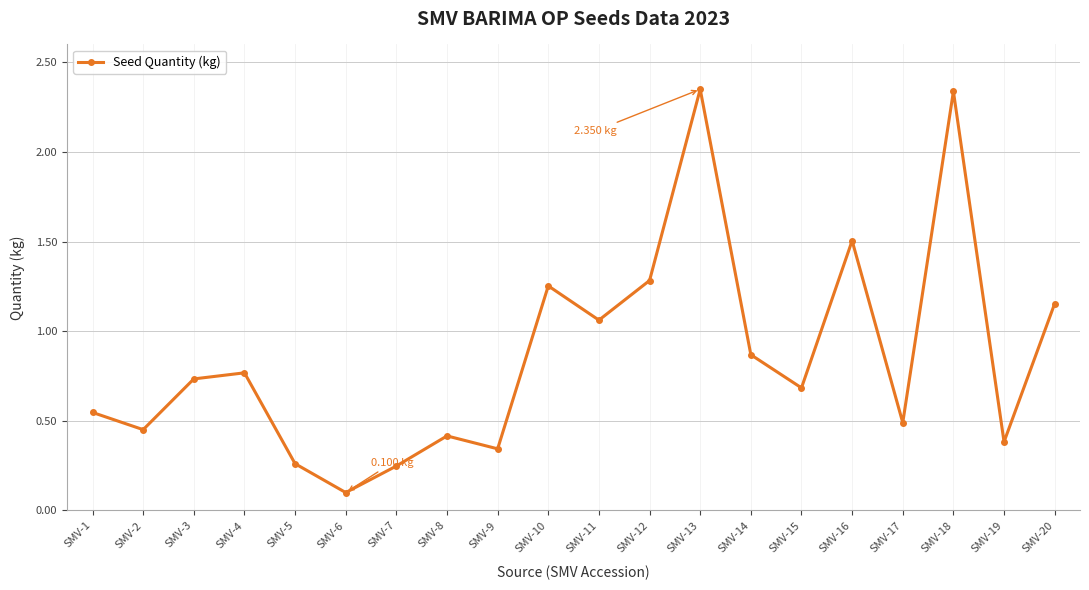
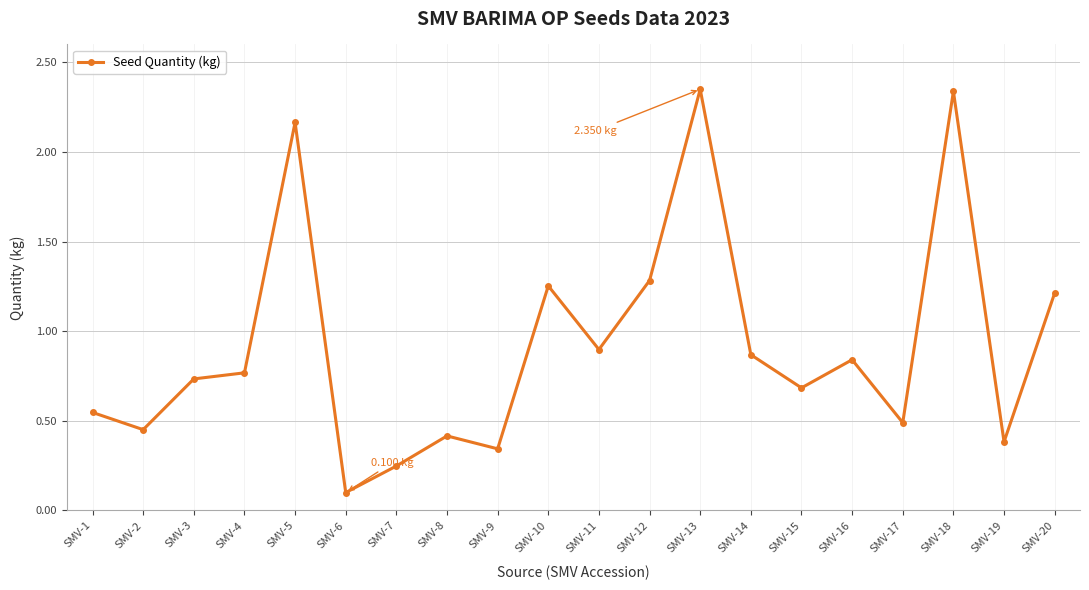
  {
    "SMV-1": 0.55,
    "SMV-2": 0.45,
    "SMV-3": 0.73,
    "SMV-4": 0.77,
-   "SMV-5": 0.26,
+   "SMV-5": 2.17,
    "SMV-6": 0.10,
    "SMV-8": 0.42,
    "SMV-9": 0.34,
    "SMV-10": 1.25,
-   "SMV-11": 1.06,
+   "SMV-11": 0.90,
    "SMV-12": 1.28,
    "SMV-14": 0.87,
    "SMV-15": 0.68,
-   "SMV-16": 1.51,
+   "SMV-16": 0.84,
    "SMV-17": 0.49,
    "SMV-18": 2.34,
    "SMV-19": 0.38,
-   "SMV-20": 1.15
+   "SMV-20": 1.21
  }
